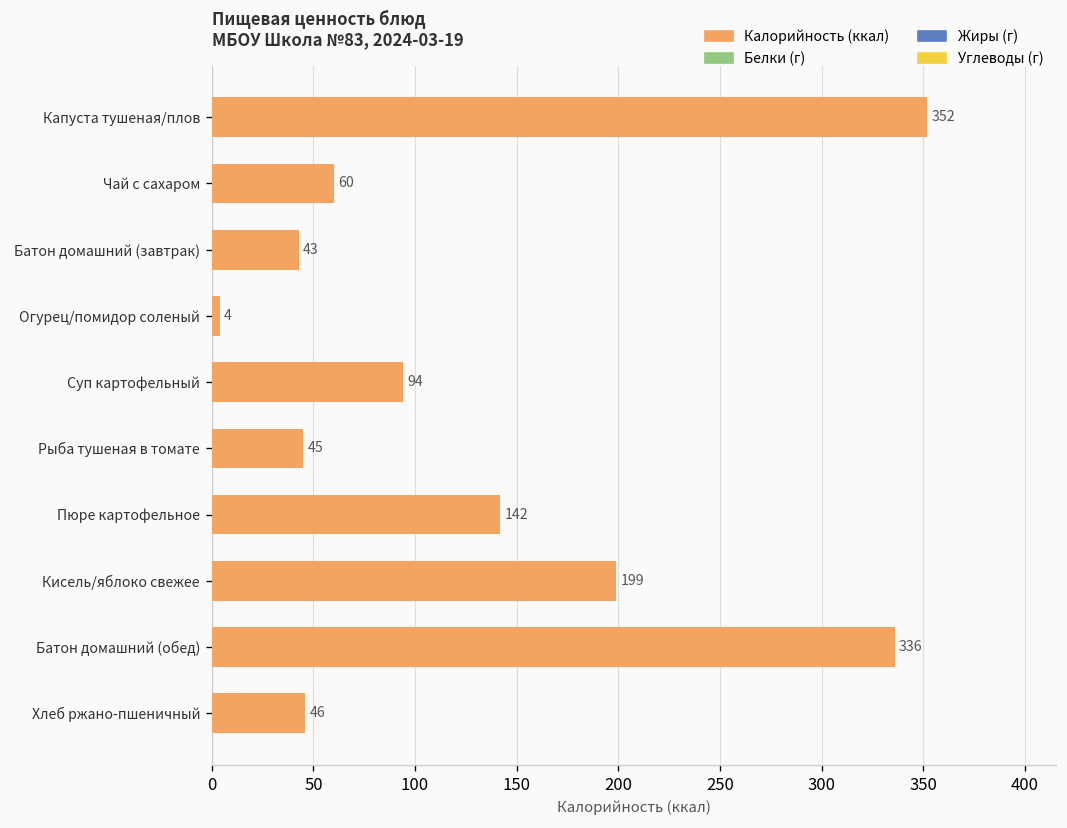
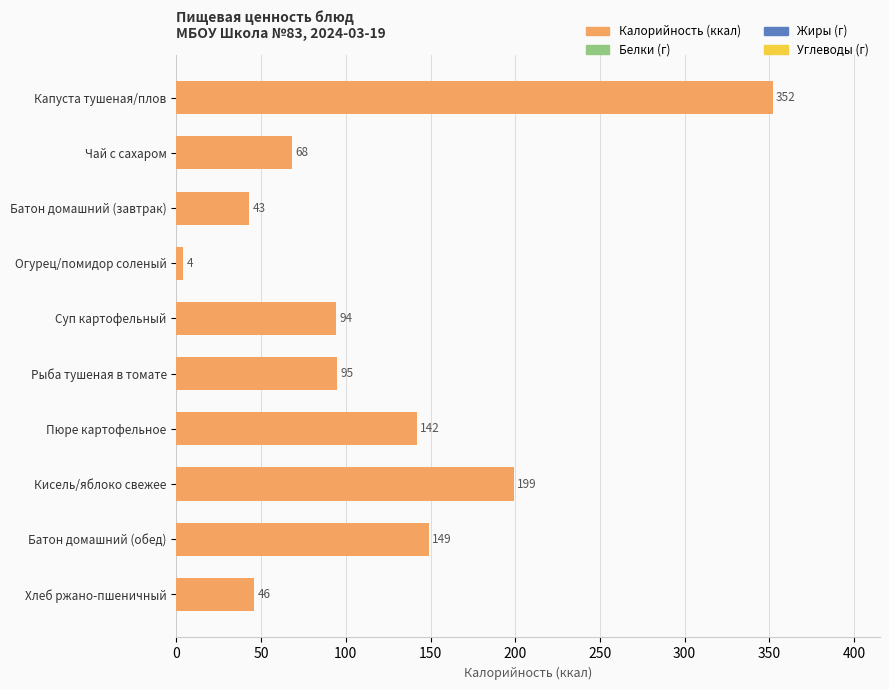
  {
    "Капуста тушеная/плов": 352,
-   "Чай с сахаром": 60,
+   "Чай с сахаром": 68,
    "Батон домашний (завтрак)": 43,
    "Огурец/помидор соленый": 4,
    "Суп картофельный": 94,
-   "Рыба тушеная в томате": 45,
+   "Рыба тушеная в томате": 95,
    "Пюре картофельное": 142,
    "Кисель/яблоко свежее": 199,
-   "Батон домашний (обед)": 336,
+   "Батон домашний (обед)": 149,
    "Хлеб ржано-пшеничный": 46
  }
